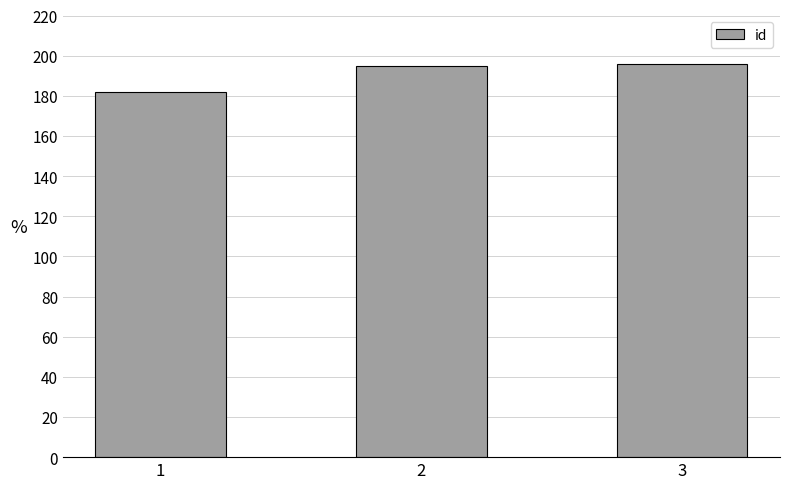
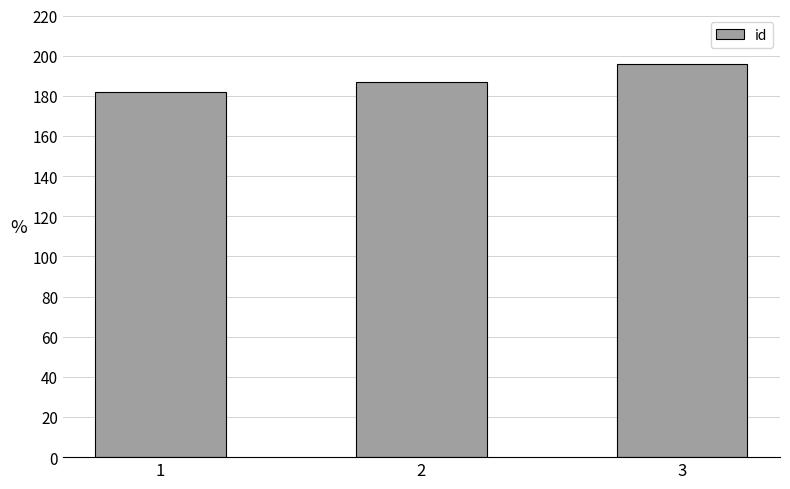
  {
    "1": 182,
-   "2": 195,
+   "2": 187,
    "3": 196
  }
